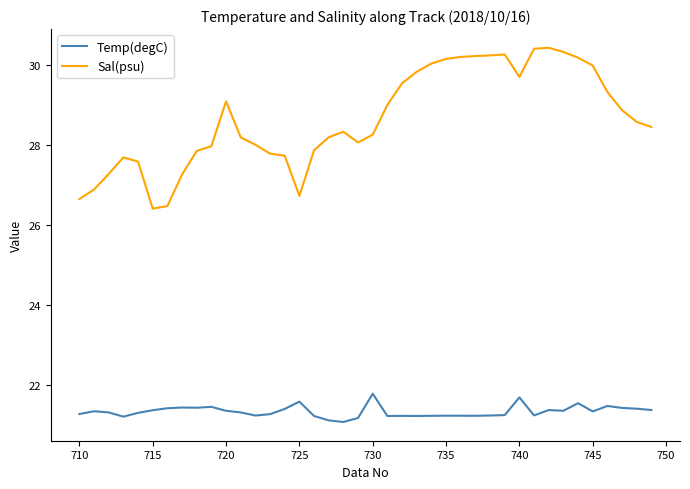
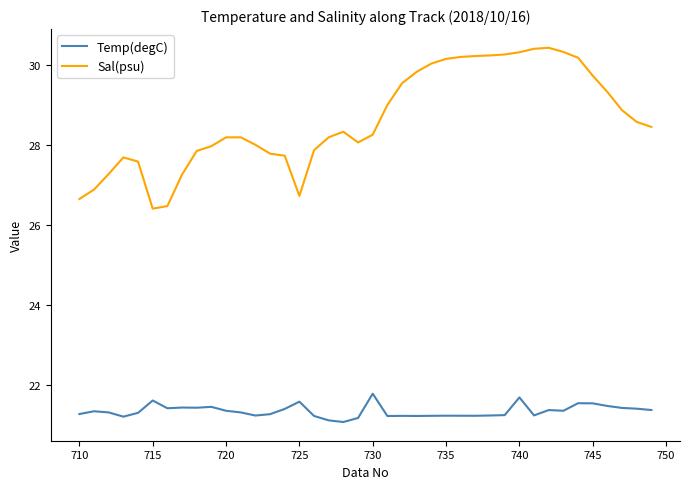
  {
    "Temp(degC)": {
      "710": 21.3,
-     "715": 21.4,
+     "715": 21.6,
      "720": 21.4,
      "725": 21.6,
      "730": 21.8,
      "735": 21.2,
      "740": 21.7,
-     "745": 21.3
+     "745": 21.5
    },
    "Sal(psu)": {
      "710": 26.7,
      "715": 26.4,
-     "720": 29.1,
+     "720": 28.2,
      "725": 26.7,
      "730": 28.3,
      "735": 30.2,
-     "740": 29.7,
-     "745": 30.0
+     "740": 30.3,
+     "745": 29.7
    }
  }
